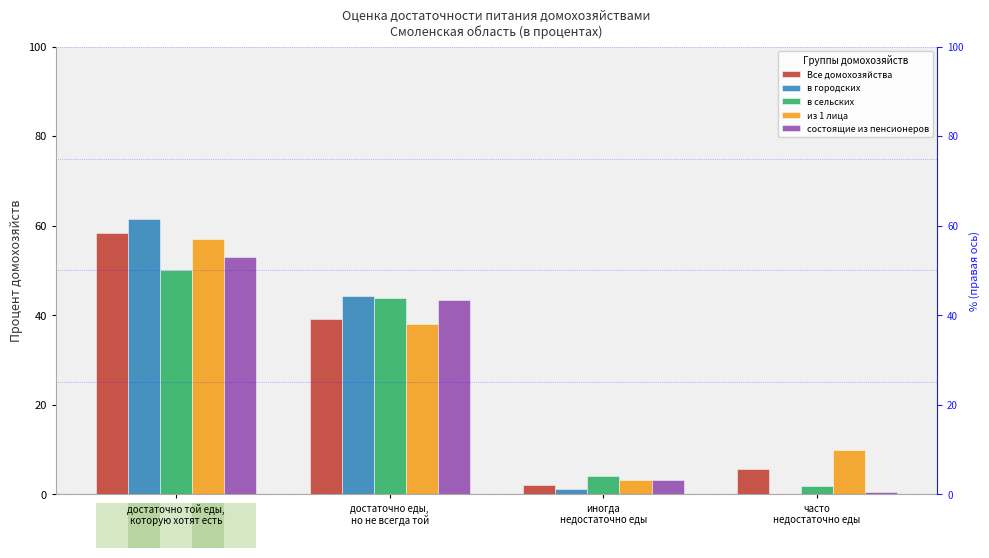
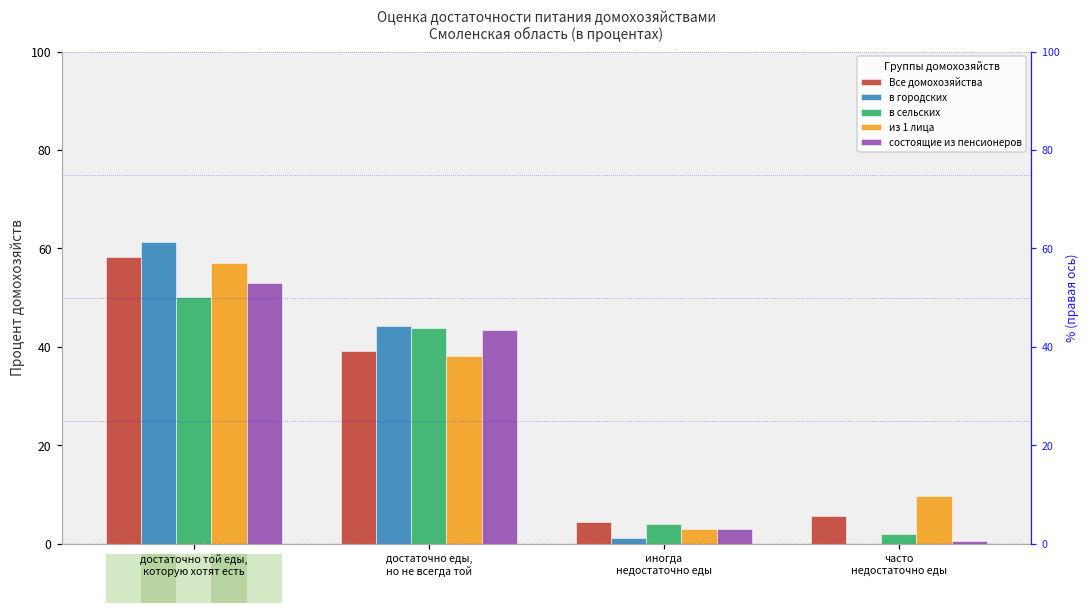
  {
    "Все домохозяйства": {
      "достаточно той еды, которую хотят есть": 58,
      "достаточно еды, но не всегда той": 39,
-     "иногда недостаточно еды": 2,
+     "иногда недостаточно еды": 5,
      "часто недостаточно еды": 6
    },
    "в городских": {
      "достаточно той еды, которую хотят есть": 61,
      "достаточно еды, но не всегда той": 44,
      "иногда недостаточно еды": 1,
      "часто недостаточно еды": 0
    },
    "в сельских": {
      "достаточно той еды, которую хотят есть": 50,
      "достаточно еды, но не всегда той": 44,
      "иногда недостаточно еды": 4,
      "часто недостаточно еды": 2
    },
    "из 1 лица": {
      "достаточно той еды, которую хотят есть": 57,
      "достаточно еды, но не всегда той": 38,
      "иногда недостаточно еды": 3,
      "часто недостаточно еды": 10
    },
    "состоящие из пенсионеров": {
      "достаточно той еды, которую хотят есть": 53,
      "достаточно еды, но не всегда той": 43,
      "иногда недостаточно еды": 3
    }
  }
